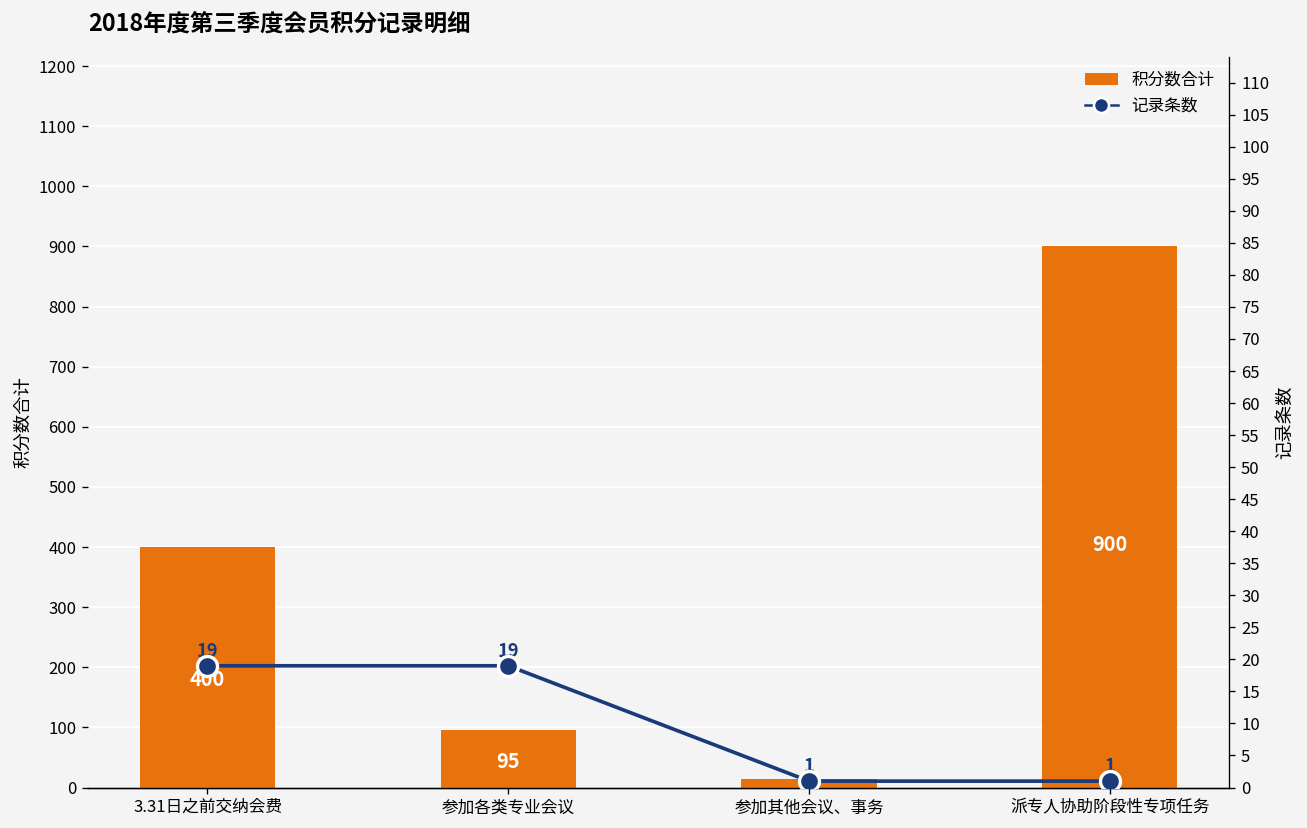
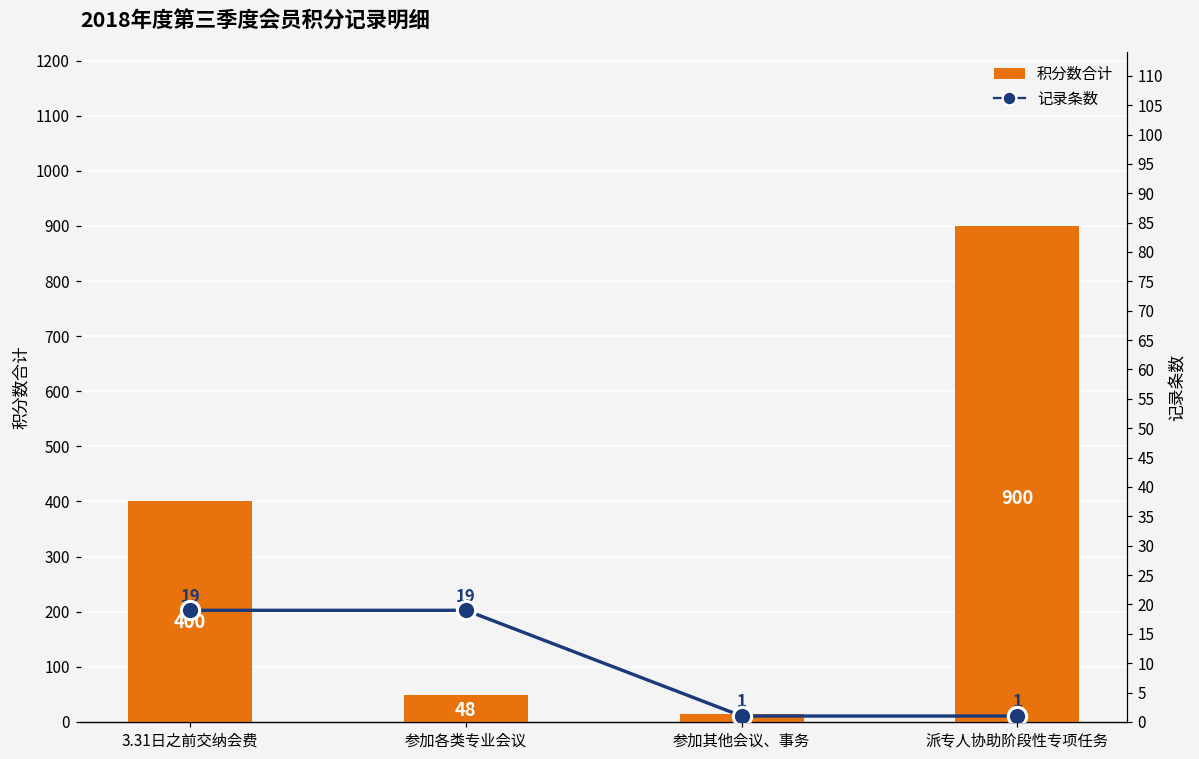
  {
    "积分数合计": {
      "3.31日之前交纳会费": 400,
-     "参加各类专业会议": 95,
+     "参加各类专业会议": 48,
      "派专人协助阶段性专项任务": 900
    },
    "记录条数": {
      "3.31日之前交纳会费": 19,
      "参加各类专业会议": 19,
      "派专人协助阶段性专项任务": 1
    }
  }
